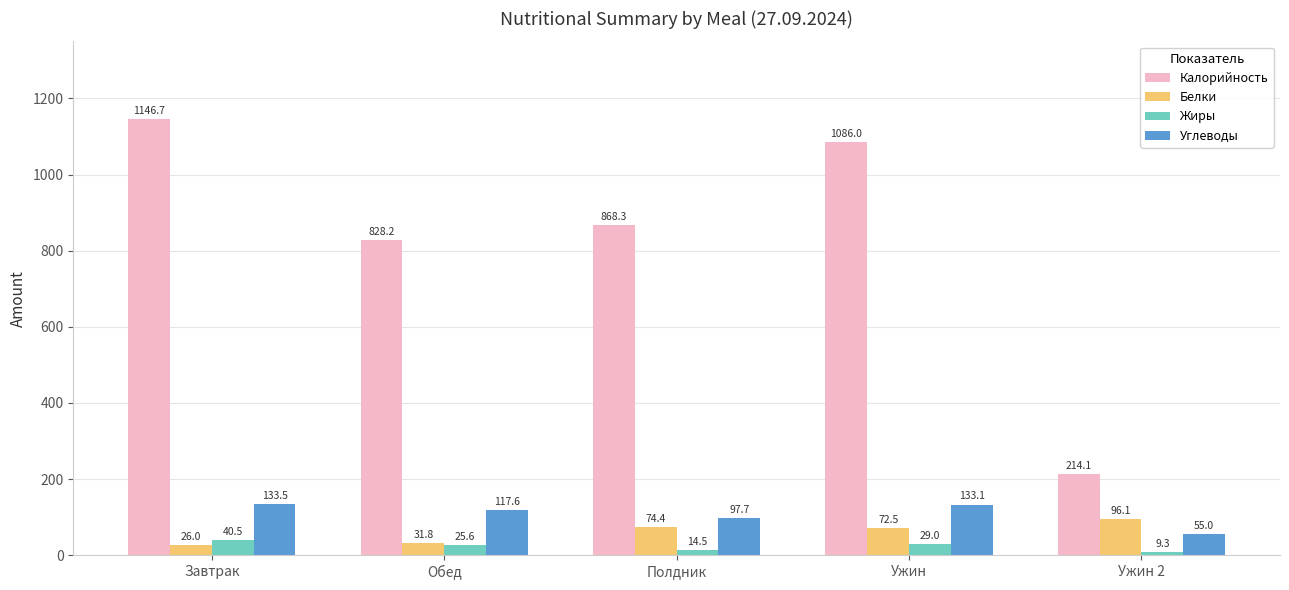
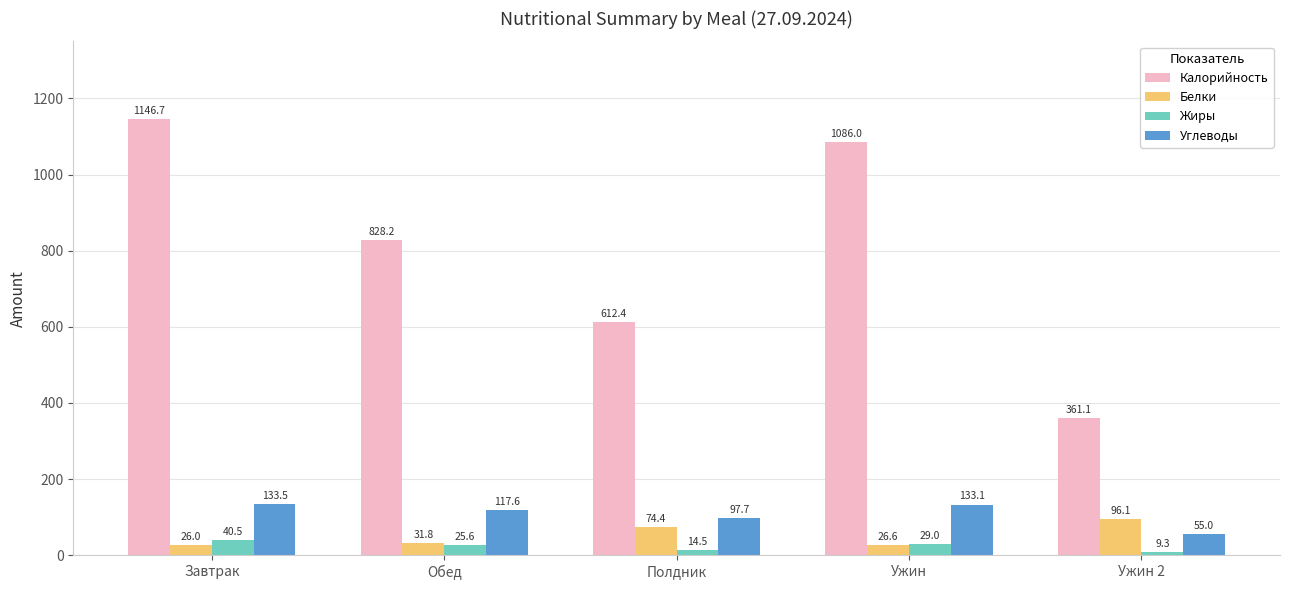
  {
    "Калорийность": {
      "Завтрак": 1146.7,
      "Обед": 828.2,
-     "Полдник": 868.3,
+     "Полдник": 612.4,
      "Ужин": 1086.0,
-     "Ужин 2": 214.1
+     "Ужин 2": 361.1
    },
    "Белки": {
      "Завтрак": 26.0,
      "Обед": 31.8,
      "Полдник": 74.4,
-     "Ужин": 72.5,
+     "Ужин": 26.6,
      "Ужин 2": 96.1
    }
  }
